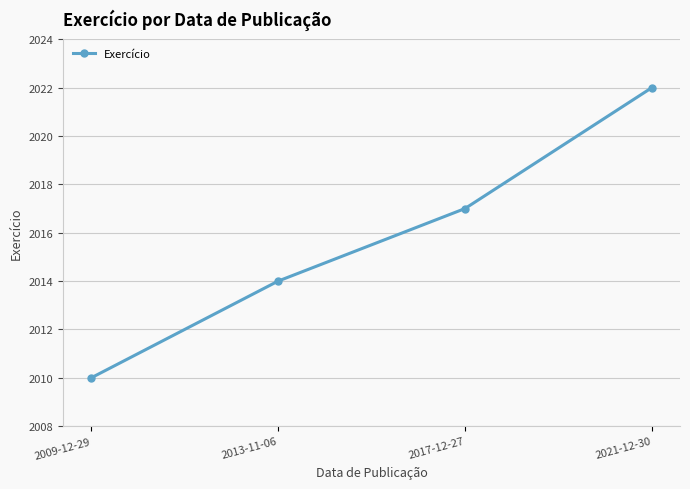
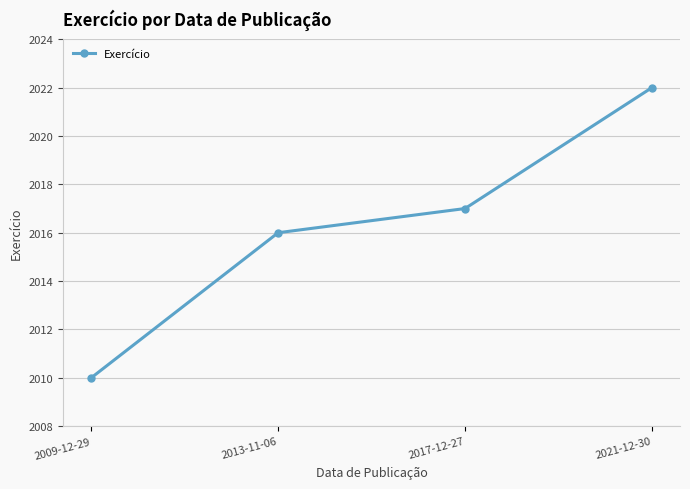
  {
    "2009-12-29": 2010,
-   "2013-11-06": 2014,
+   "2013-11-06": 2016,
    "2017-12-27": 2017,
    "2021-12-30": 2022
  }
